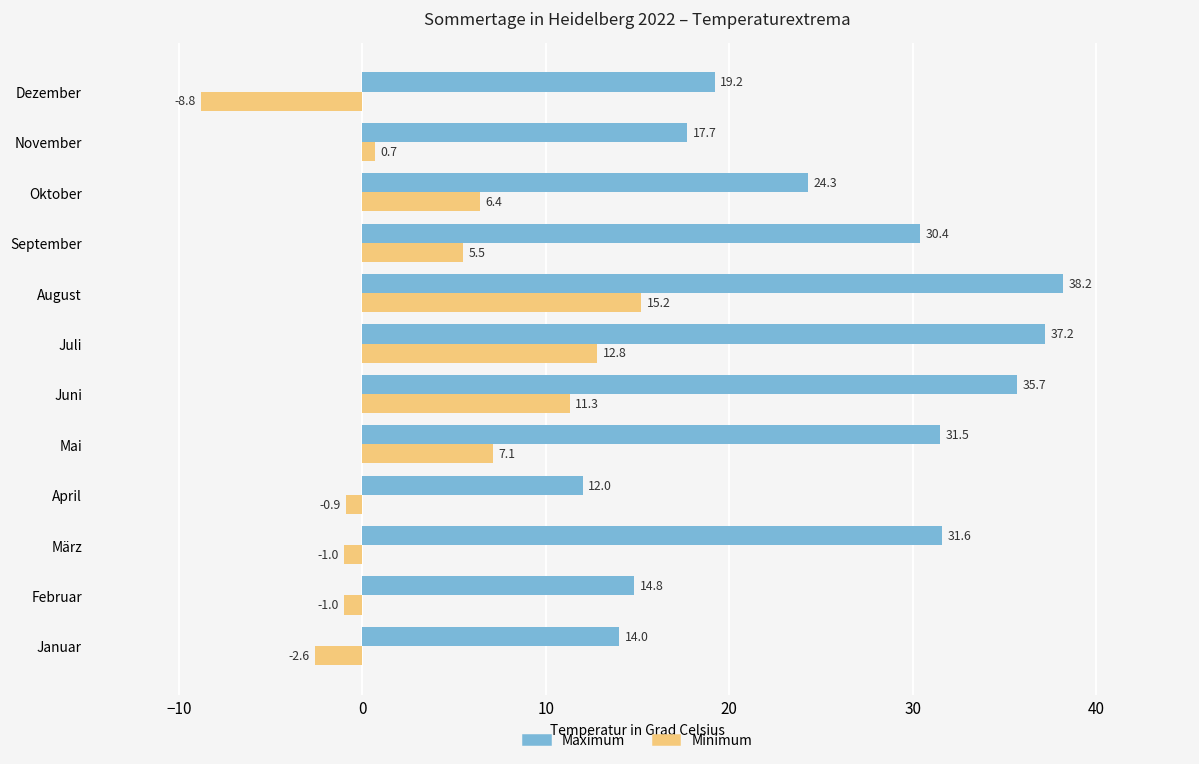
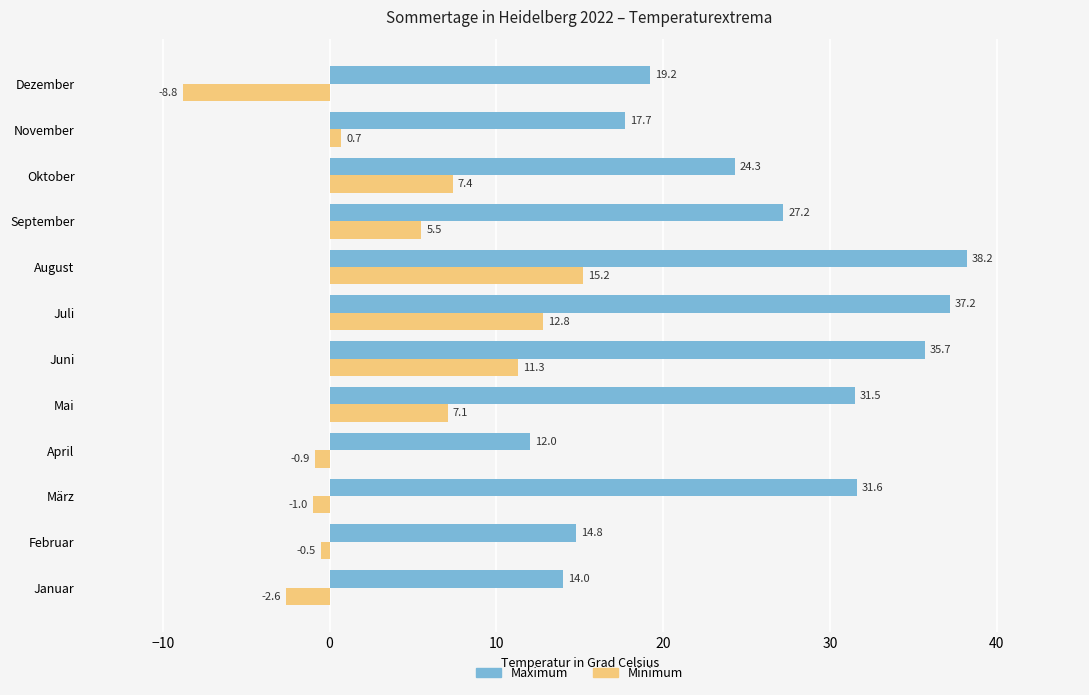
  {
    "Maximum": {
      "Dezember": 19.2,
      "November": 17.7,
      "Oktober": 24.3,
-     "September": 30.4,
+     "September": 27.2,
      "August": 38.2,
      "Juli": 37.2,
      "Juni": 35.7,
      "Mai": 31.5,
      "April": 12.0,
      "März": 31.6,
      "Februar": 14.8,
      "Januar": 14.0
    },
    "Minimum": {
      "Dezember": -8.8,
      "November": 0.7,
-     "Oktober": 6.4,
+     "Oktober": 7.4,
      "September": 5.5,
      "August": 15.2,
      "Juli": 12.8,
      "Juni": 11.3,
      "Mai": 7.1,
      "April": -0.9,
      "März": -1.0,
-     "Februar": -1.0,
+     "Februar": -0.5,
      "Januar": -2.6
    }
  }
